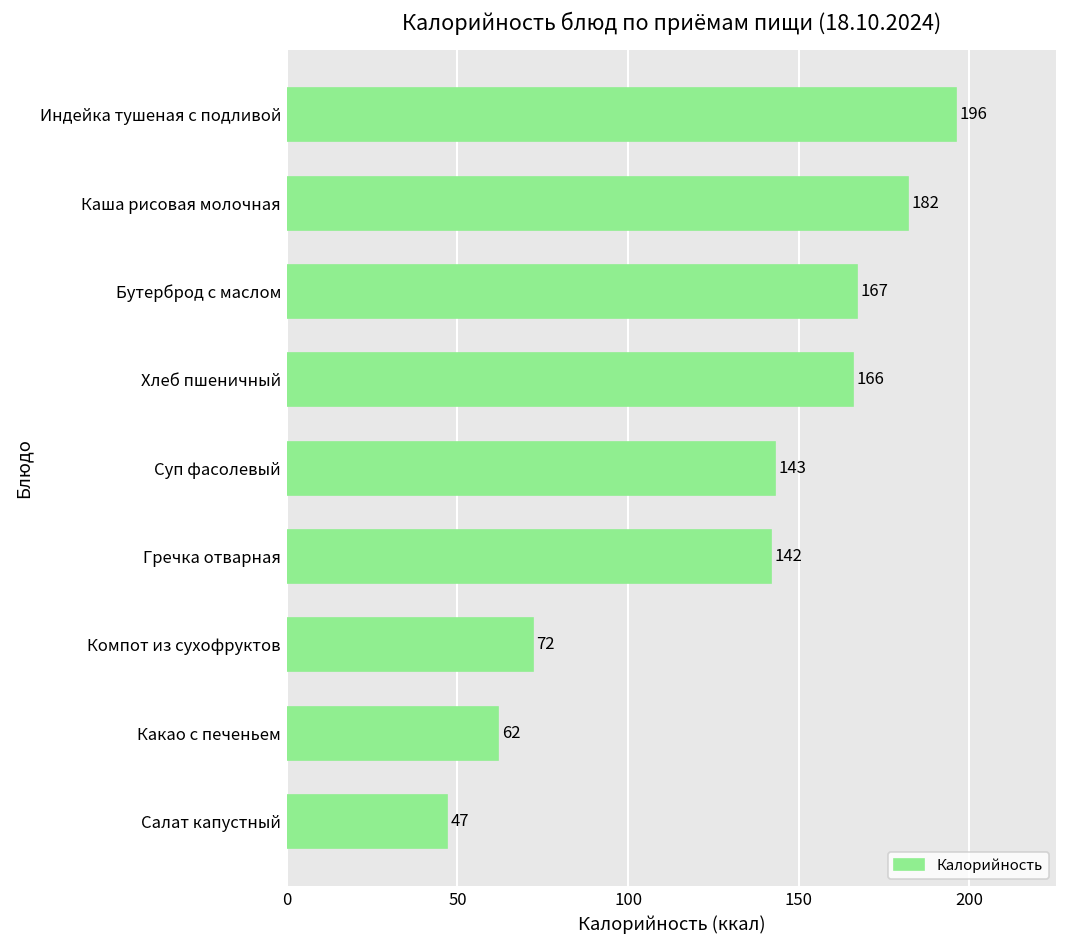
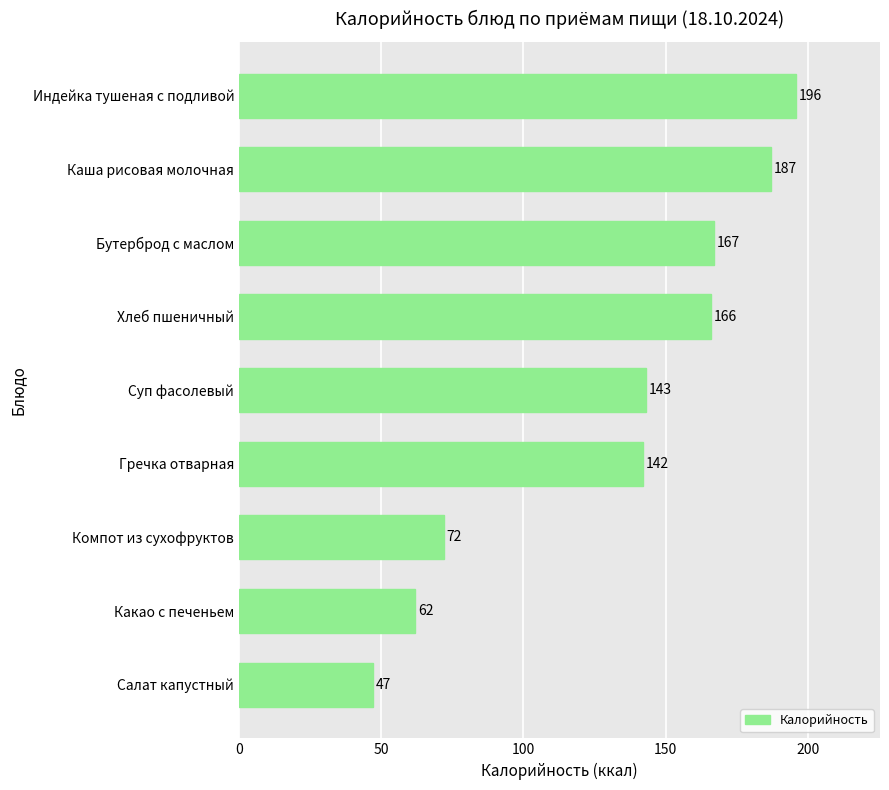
  {
    "Индейка тушеная с подливой": 196,
-   "Каша рисовая молочная": 182,
+   "Каша рисовая молочная": 187,
    "Бутерброд с маслом": 167,
    "Хлеб пшеничный": 166,
    "Суп фасолевый": 143,
    "Гречка отварная": 142,
    "Компот из сухофруктов": 72,
    "Какао с печеньем": 62,
    "Салат капустный": 47
  }
